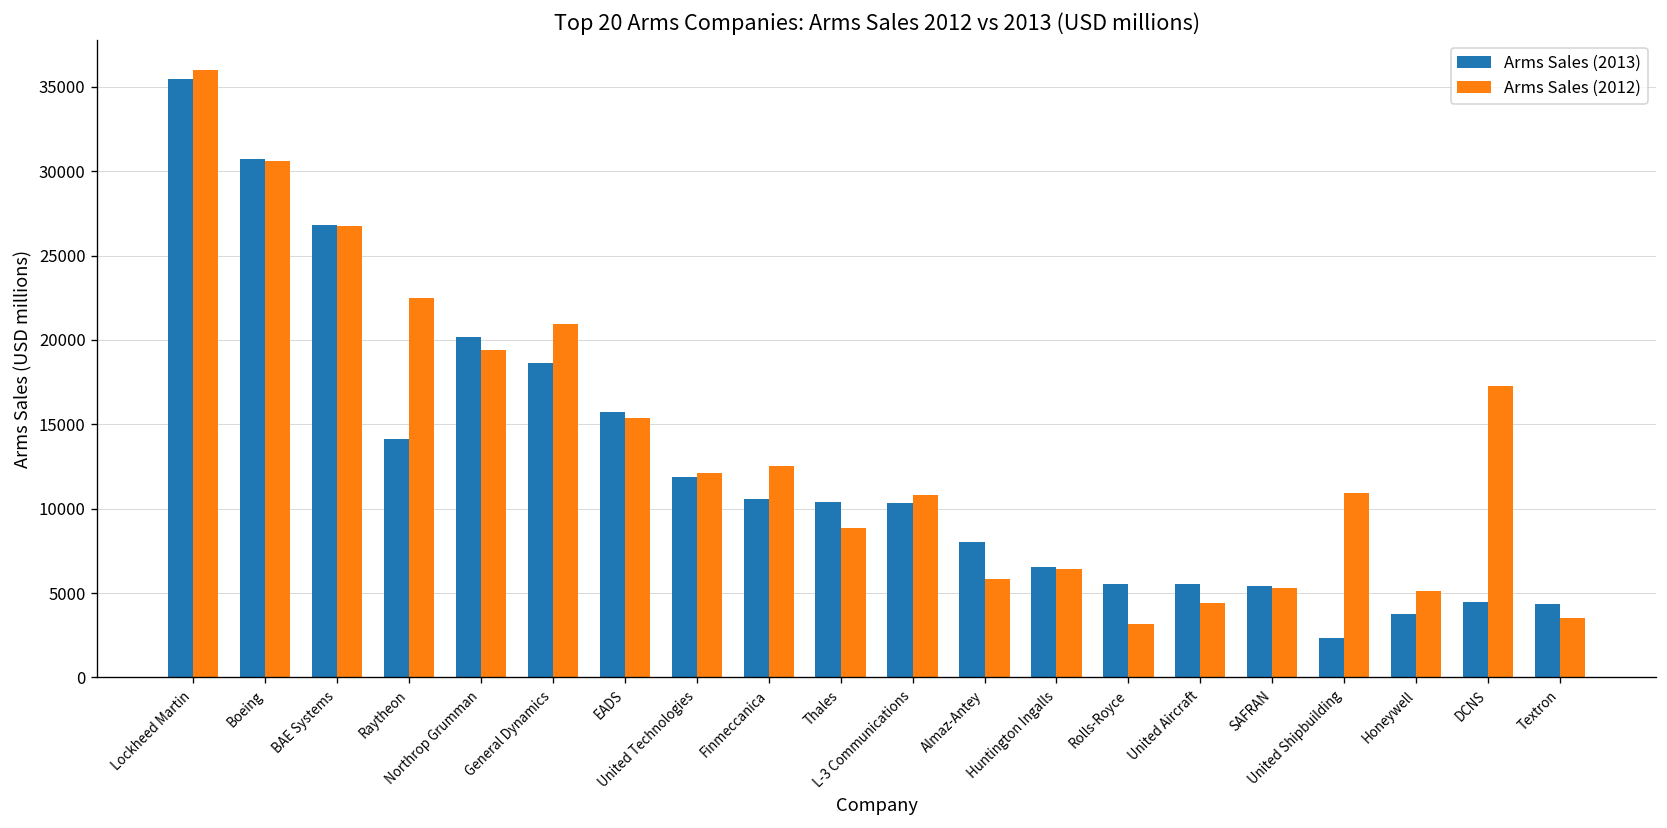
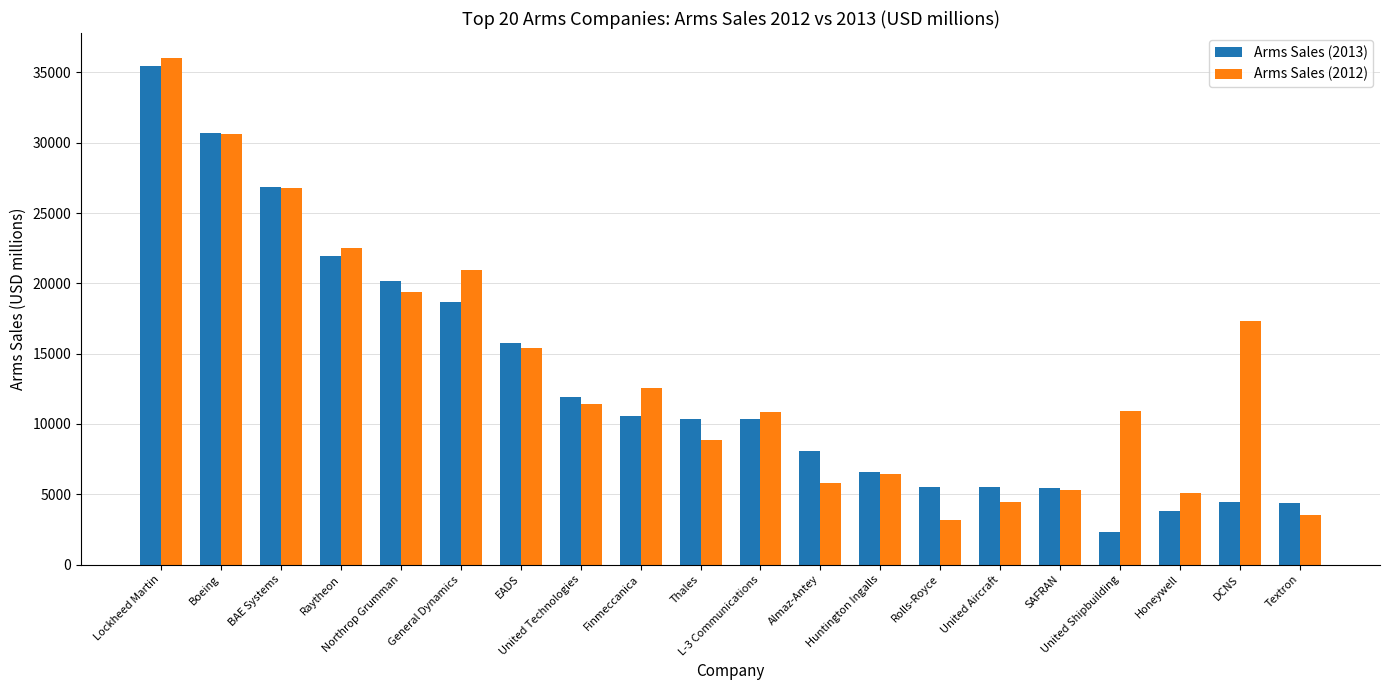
  {
    "Arms Sales (2013)": {
      "Lockheed Martin": 35500,
      "Boeing": 30700,
      "BAE Systems": 26800,
-     "Raytheon": 14200,
+     "Raytheon": 22000,
      "Northrop Grumman": 20200,
      "General Dynamics": 18700,
      "EADS": 15700,
      "United Technologies": 11900,
      "Finmeccanica": 10600,
      "Thales": 10400,
      "L-3 Communications": 10300,
      "Almaz-Antey": 8000,
      "Huntington Ingalls": 6600,
      "Rolls-Royce": 5600,
      "United Aircraft": 5500,
      "SAFRAN": 5400,
      "United Shipbuilding": 2300,
      "Honeywell": 3800,
      "DCNS": 4500,
      "Textron": 4400
    },
    "Arms Sales (2012)": {
      "Lockheed Martin": 36000,
      "Boeing": 30600,
      "BAE Systems": 26800,
      "Raytheon": 22500,
      "Northrop Grumman": 19400,
      "General Dynamics": 20900,
      "EADS": 15400,
-     "United Technologies": 12100,
+     "United Technologies": 11400,
      "Finmeccanica": 12500,
      "Thales": 8900,
      "L-3 Communications": 10800,
      "Almaz-Antey": 5800,
      "Huntington Ingalls": 6400,
      "Rolls-Royce": 3200,
      "United Aircraft": 4400,
      "SAFRAN": 5300,
      "United Shipbuilding": 10900,
      "Honeywell": 5100,
      "DCNS": 17300,
      "Textron": 3600
    }
  }
